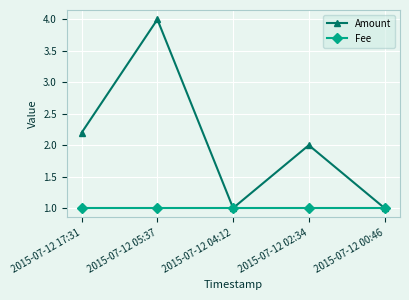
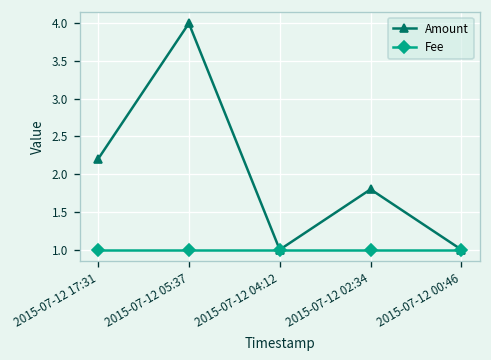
  {
    "Amount": {
      "2015-07-12 17:31": 2.2,
      "2015-07-12 05:37": 4.0,
-     "2015-07-12 02:34": 2.0
+     "2015-07-12 02:34": 1.8
    },
    "Fee": {
      "2015-07-12 17:31": 1.0,
      "2015-07-12 05:37": 1.0,
      "2015-07-12 02:34": 1.0
    }
  }
